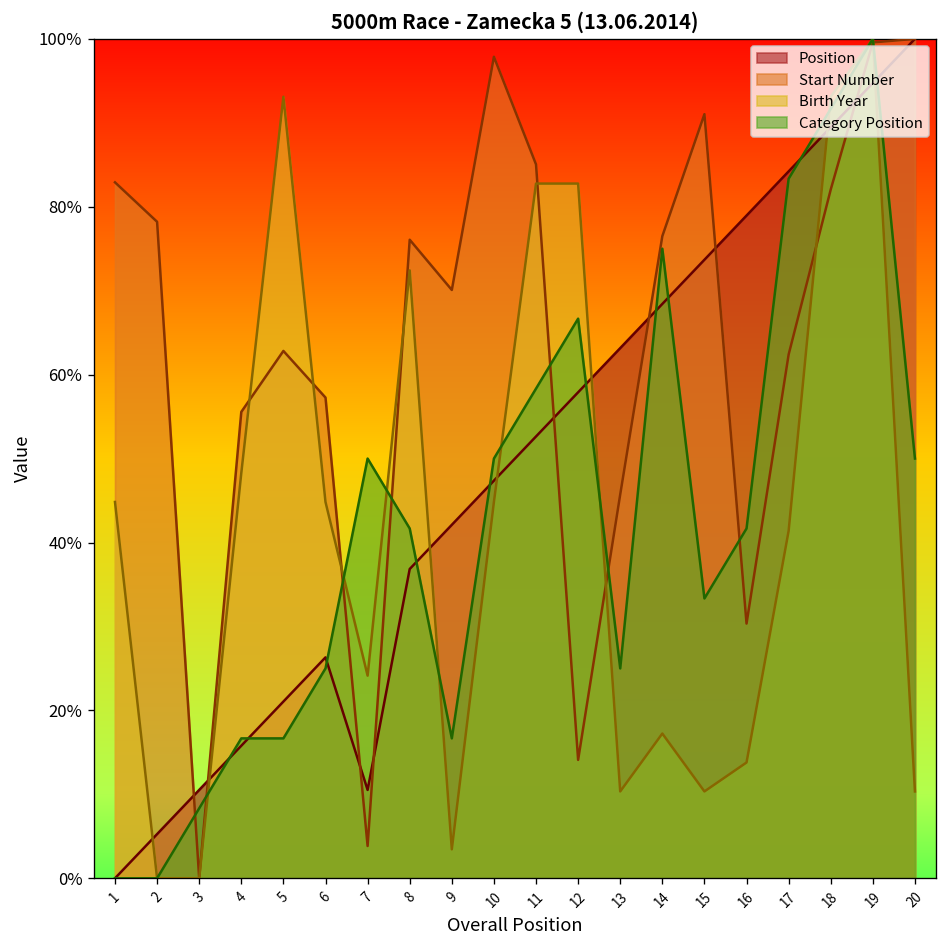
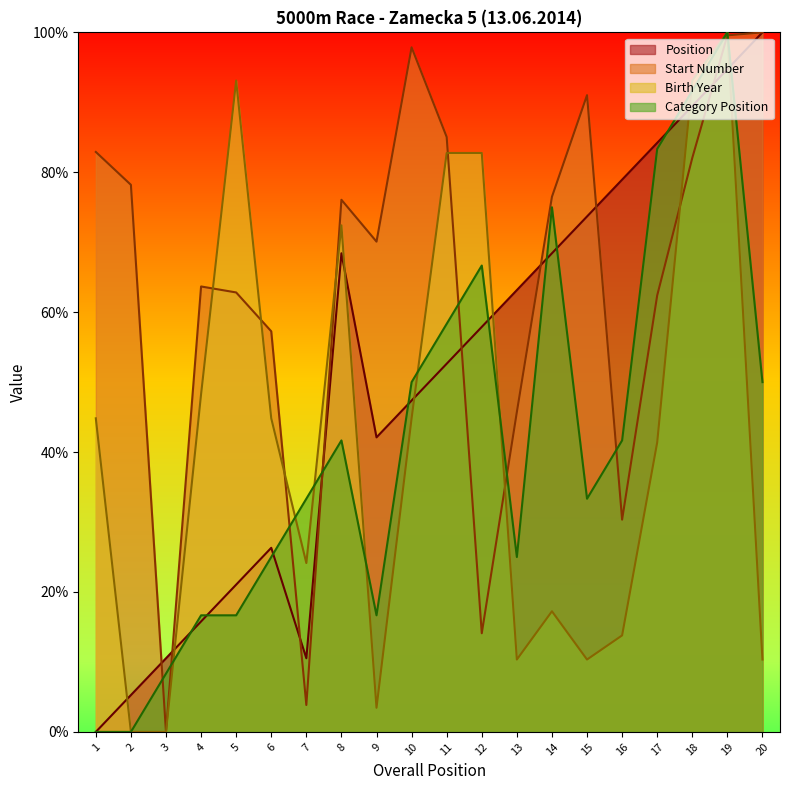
  {
    "Position": {
      "2": "5%",
      "3": "11%",
      "4": "16%",
      "5": "21%",
      "6": "26%",
      "7": "11%",
-     "8": "37%",
+     "8": "68%",
      "9": "42%",
      "10": "47%",
      "11": "53%",
      "12": "58%",
      "13": "63%",
      "14": "68%",
      "15": "74%",
      "16": "79%",
      "17": "84%"
    },
    "Start Number": {
      "1": "83%",
      "2": "78%",
-     "4": "56%",
+     "4": "64%",
      "5": "63%",
      "6": "57%",
      "7": "4%",
      "8": "76%",
      "9": "70%",
      "10": "98%",
      "11": "85%",
      "12": "14%",
      "13": "46%",
      "14": "76%",
      "15": "91%",
      "16": "30%",
      "17": "62%",
      "18": "82%",
      "19": "100%"
    },
    "Birth Year": {
      "1": "45%",
      "4": "48%",
      "5": "93%",
      "6": "45%",
      "7": "24%",
      "8": "72%",
      "9": "3%",
      "10": "45%",
      "11": "83%",
      "12": "83%",
      "13": "10%",
      "14": "17%",
      "15": "10%",
      "16": "14%",
      "17": "41%",
      "20": "10%"
    },
    "Category Position": {
      "3": "8%",
      "4": "17%",
      "5": "17%",
      "6": "25%",
-     "7": "50%",
+     "7": "33%",
      "8": "42%",
      "9": "17%",
      "10": "50%",
      "11": "58%",
      "12": "67%",
      "13": "25%",
      "14": "75%",
      "15": "33%",
      "16": "42%",
      "17": "83%",
      "20": "50%"
    }
  }
